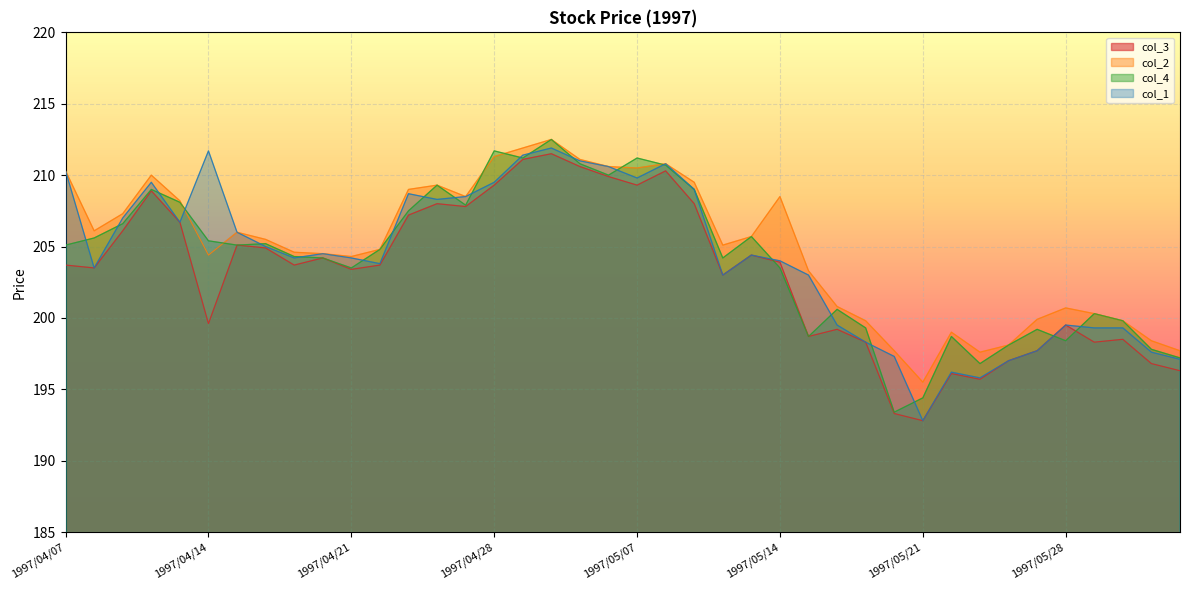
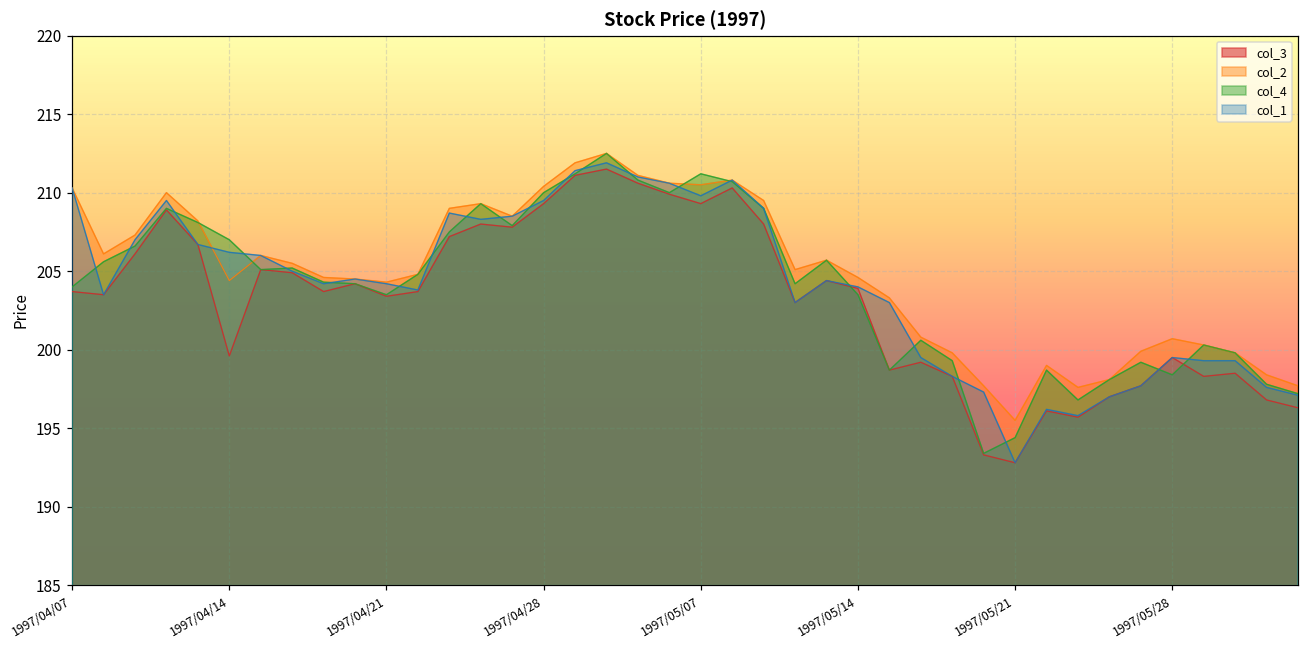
  {
    "col_3": {
      "1997/04/07": 203.7,
      "1997/04/14": 199.6,
      "1997/04/28": 209.3,
      "1997/05/07": 209.3
    },
    "col_2": {
      "1997/04/14": 204.4,
-     "1997/04/28": 211.3,
+     "1997/04/28": 210.4,
      "1997/05/07": 210.5,
-     "1997/05/14": 208.5,
+     "1997/05/14": 204.6,
      "1997/05/21": 195.5,
      "1997/05/28": 200.7
    },
    "col_4": {
-     "1997/04/07": 205.1,
-     "1997/04/14": 205.4,
-     "1997/04/28": 211.7,
+     "1997/04/07": 204.0,
+     "1997/04/14": 207.0,
+     "1997/04/28": 210.0,
      "1997/05/07": 211.2,
      "1997/05/14": 203.5,
      "1997/05/21": 194.4,
      "1997/05/28": 198.4
    },
    "col_1": {
-     "1997/04/14": 211.7,
+     "1997/04/14": 206.2,
      "1997/04/28": 209.5,
      "1997/05/07": 209.8
    }
  }
